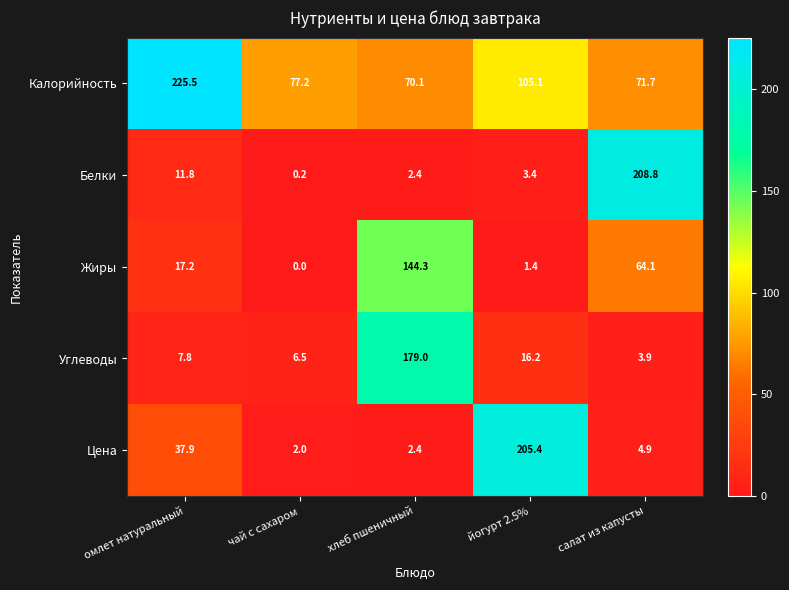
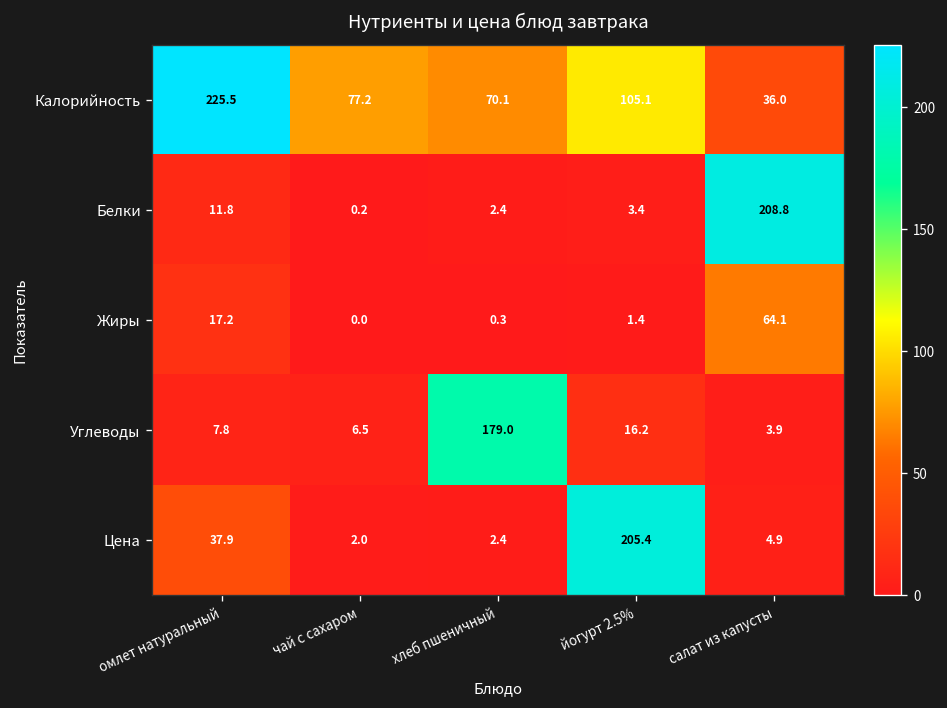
  {
    "Калорийность": {
      "омлет натуральный": 225.5,
      "чай с сахаром": 77.2,
      "хлеб пшеничный": 70.1,
      "йогурт 2.5%": 105.1,
-     "салат из капусты": 71.7
+     "салат из капусты": 36.0
    },
    "Белки": {
      "омлет натуральный": 11.8,
      "чай с сахаром": 0.2,
      "хлеб пшеничный": 2.4,
      "йогурт 2.5%": 3.4,
      "салат из капусты": 208.8
    },
    "Жиры": {
      "омлет натуральный": 17.2,
      "чай с сахаром": 0.0,
-     "хлеб пшеничный": 144.3,
+     "хлеб пшеничный": 0.3,
      "йогурт 2.5%": 1.4,
      "салат из капусты": 64.1
    },
    "Углеводы": {
      "омлет натуральный": 7.8,
      "чай с сахаром": 6.5,
      "хлеб пшеничный": 179.0,
      "йогурт 2.5%": 16.2,
      "салат из капусты": 3.9
    },
    "Цена": {
      "омлет натуральный": 37.9,
      "чай с сахаром": 2.0,
      "хлеб пшеничный": 2.4,
      "йогурт 2.5%": 205.4,
      "салат из капусты": 4.9
    }
  }
